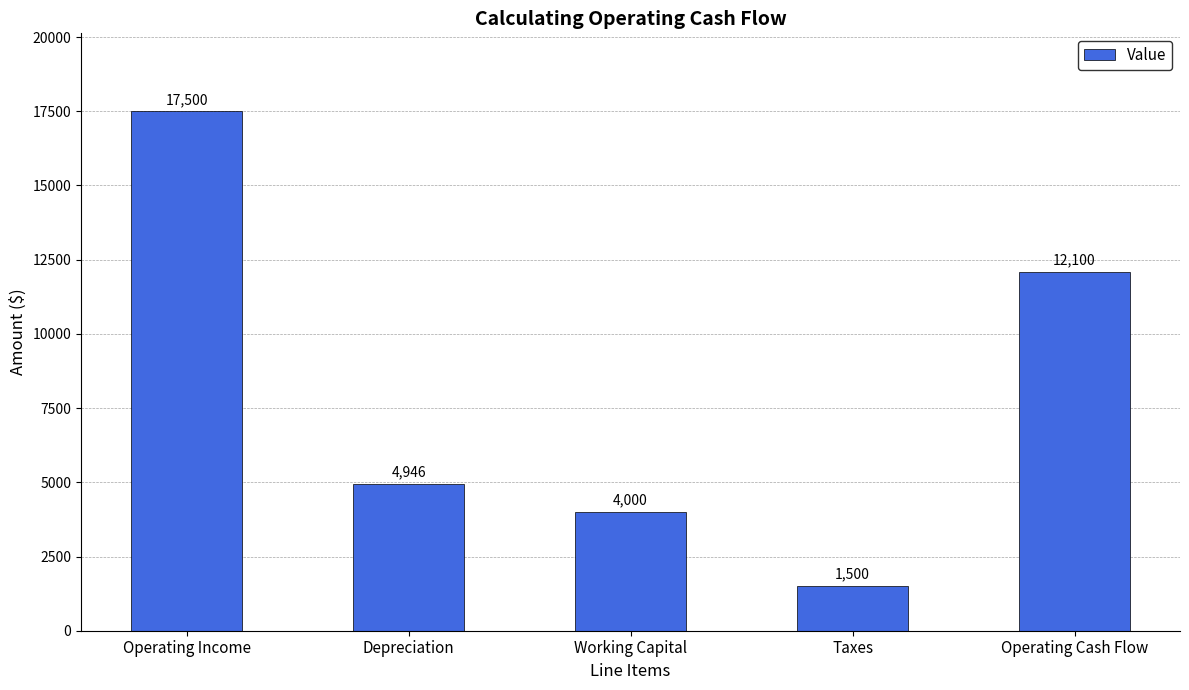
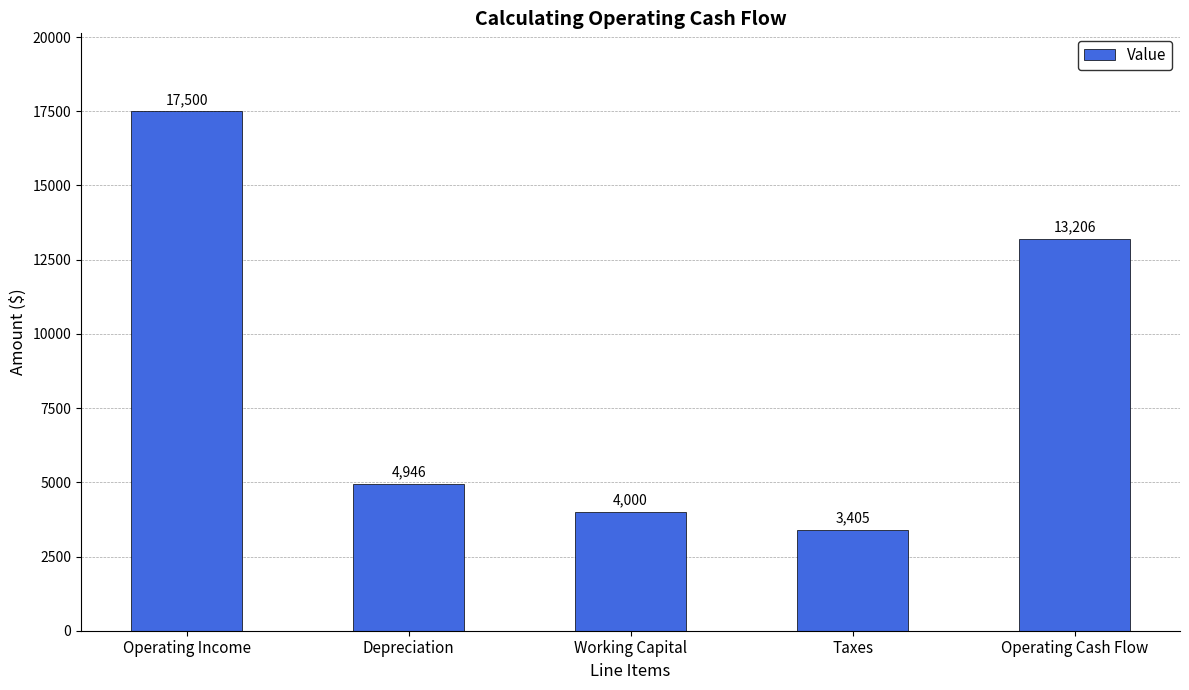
  {
    "Operating Income": "17,500",
    "Depreciation": "4,946",
    "Working Capital": "4,000",
-   "Taxes": "1,500",
-   "Operating Cash Flow": "12,100"
+   "Taxes": "3,405",
+   "Operating Cash Flow": "13,206"
  }
